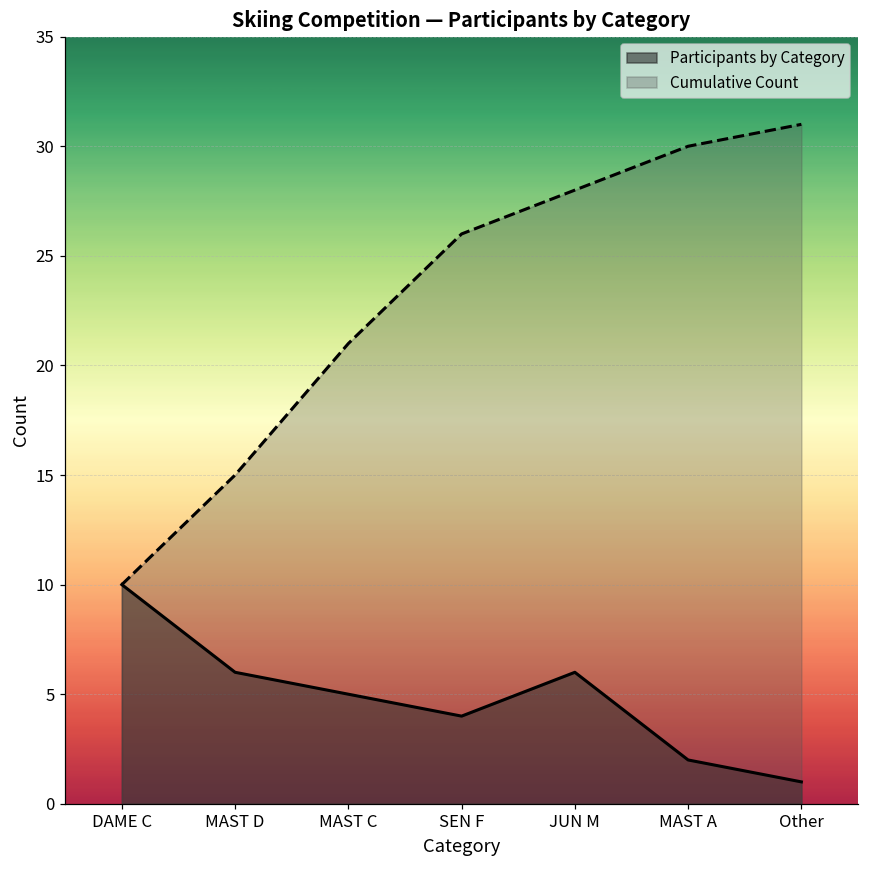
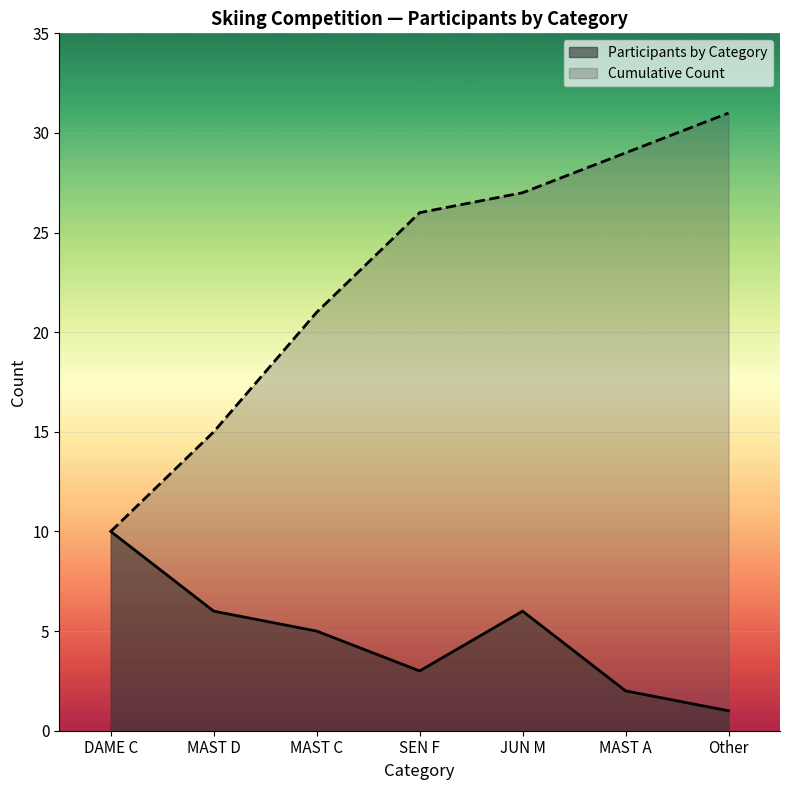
  {
    "Participants by Category": {
      "MAST D": 6,
      "MAST C": 5,
-     "SEN F": 4,
+     "SEN F": 3,
      "JUN M": 6,
      "MAST A": 2,
      "Other": 1
    },
    "Cumulative Count": {
      "MAST D": 15,
      "MAST C": 21,
      "SEN F": 26,
-     "JUN M": 28,
-     "MAST A": 30,
+     "JUN M": 27,
+     "MAST A": 29,
      "Other": 31
    }
  }
